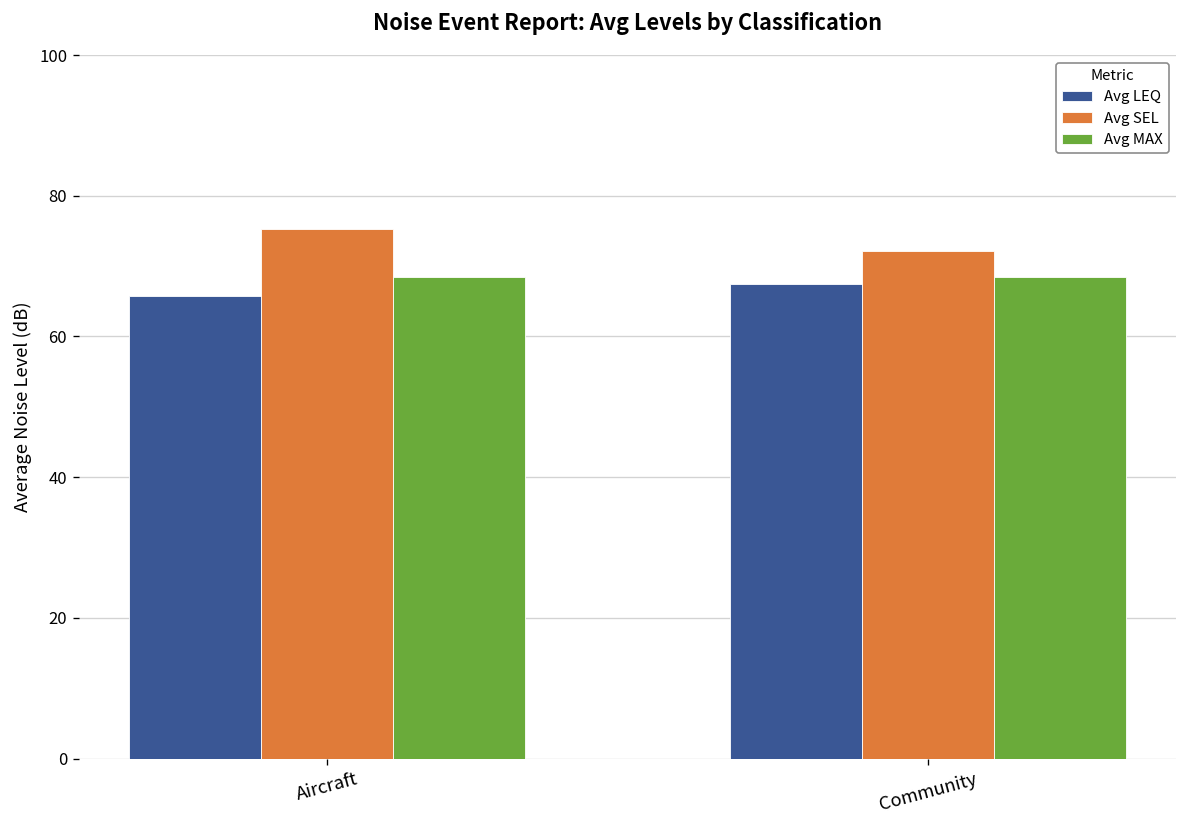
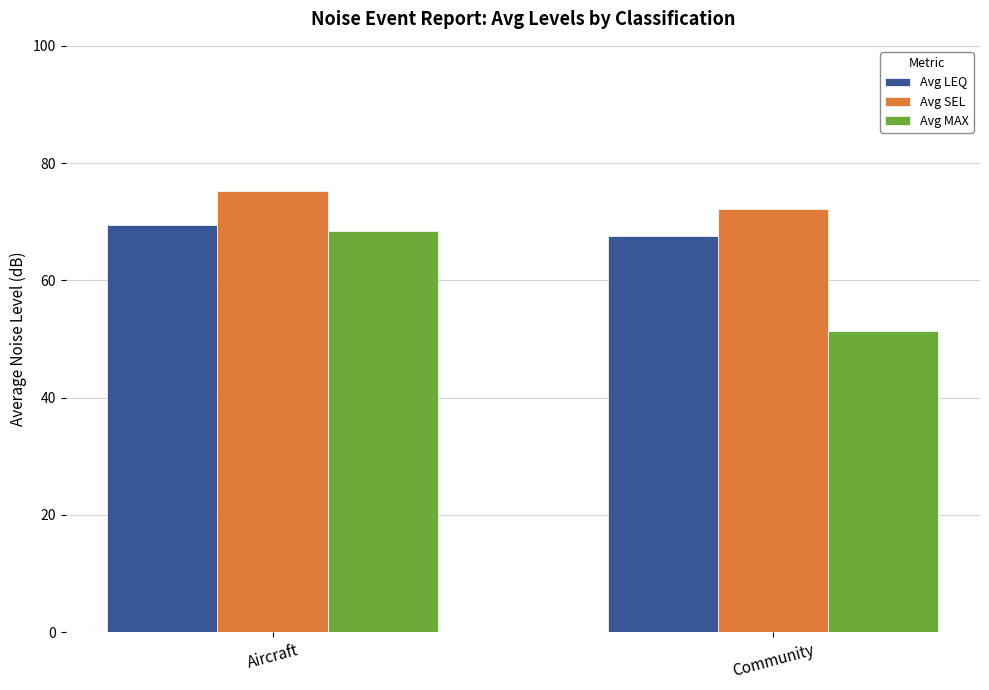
  {
    "Avg LEQ": {
-     "Aircraft": 66,
+     "Aircraft": 69,
      "Community": 68
    },
    "Avg SEL": {
      "Aircraft": 75,
      "Community": 72
    },
    "Avg MAX": {
      "Aircraft": 69,
-     "Community": 68
+     "Community": 51
    }
  }
